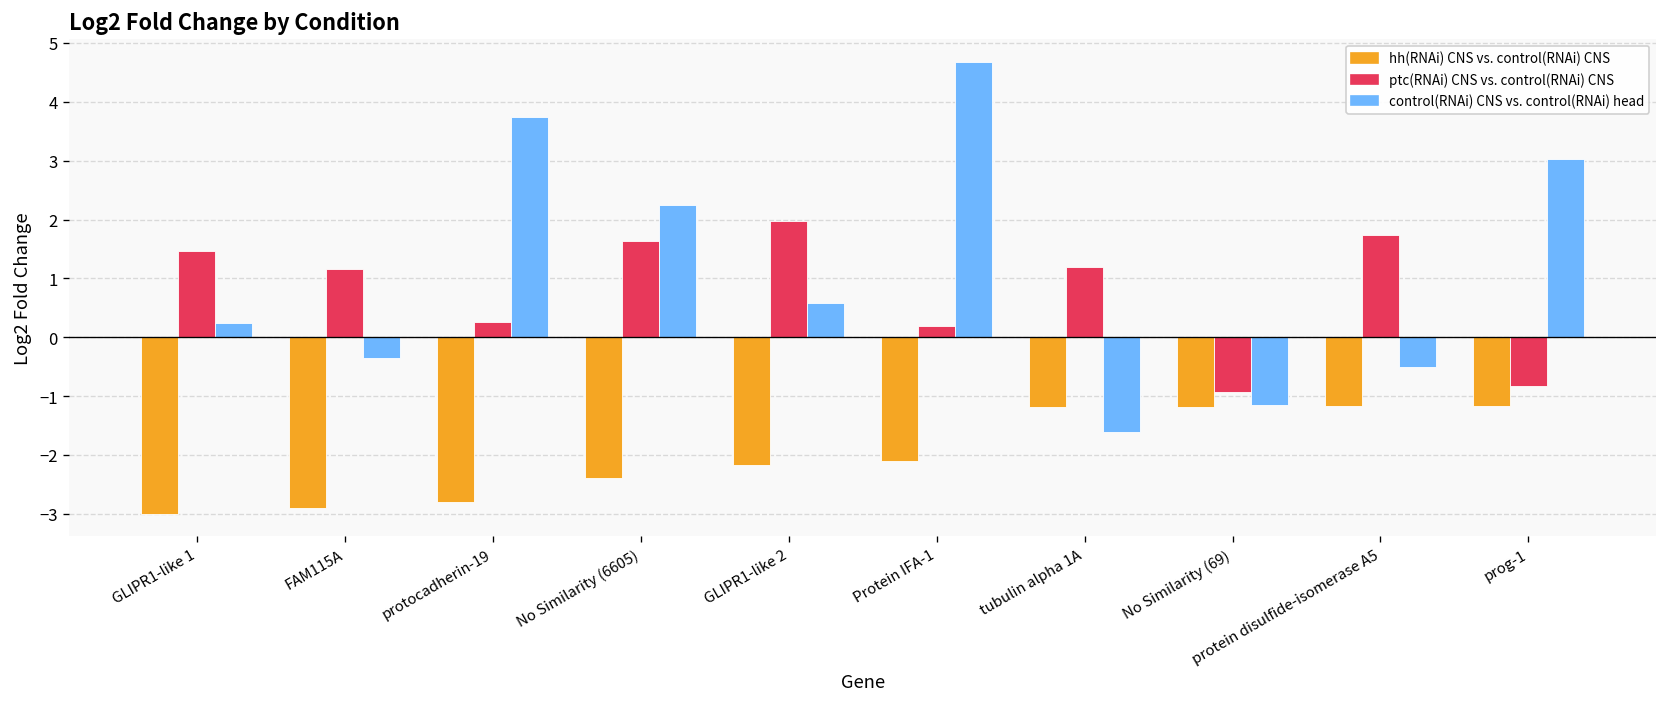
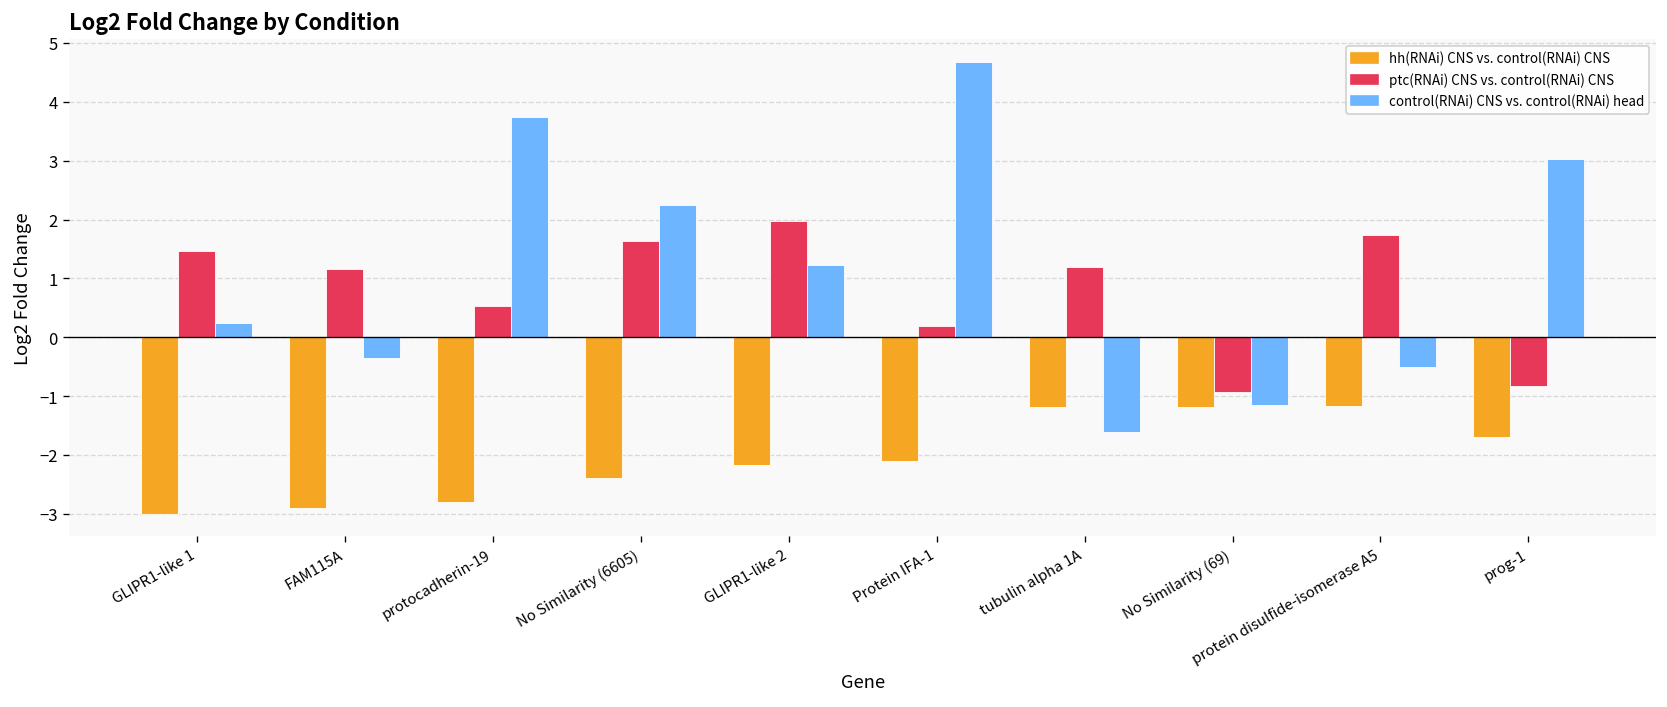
  {
    "hh(RNAi) CNS vs. control(RNAi) CNS": {
      "GLIPR1-like 1": -3.0,
      "FAM115A": -2.9,
      "protocadherin-19": -2.8,
      "No Similarity (6605)": -2.4,
      "GLIPR1-like 2": -2.2,
      "Protein IFA-1": -2.1,
      "tubulin alpha 1A": -1.2,
      "No Similarity (69)": -1.2,
      "protein disulfide-isomerase A5": -1.2,
-     "prog-1": -1.2
+     "prog-1": -1.7
    },
    "ptc(RNAi) CNS vs. control(RNAi) CNS": {
      "GLIPR1-like 1": 1.5,
      "FAM115A": 1.2,
-     "protocadherin-19": 0.3,
+     "protocadherin-19": 0.5,
      "No Similarity (6605)": 1.6,
      "GLIPR1-like 2": 2.0,
      "Protein IFA-1": 0.2,
      "tubulin alpha 1A": 1.2,
      "No Similarity (69)": -0.9,
      "protein disulfide-isomerase A5": 1.7,
      "prog-1": -0.8
    },
    "control(RNAi) CNS vs. control(RNAi) head": {
      "GLIPR1-like 1": 0.2,
      "FAM115A": -0.4,
      "protocadherin-19": 3.7,
      "No Similarity (6605)": 2.3,
-     "GLIPR1-like 2": 0.6,
+     "GLIPR1-like 2": 1.2,
      "Protein IFA-1": 4.7,
      "tubulin alpha 1A": -1.6,
      "No Similarity (69)": -1.1,
      "protein disulfide-isomerase A5": -0.5,
      "prog-1": 3.0
    }
  }
